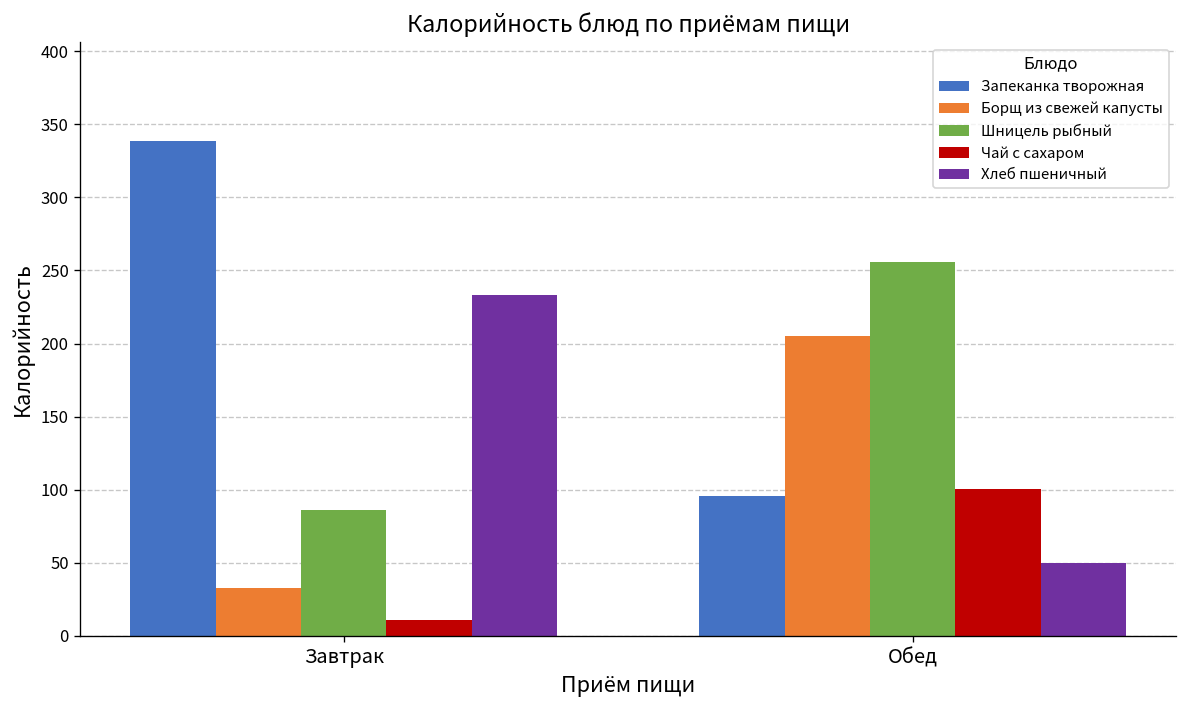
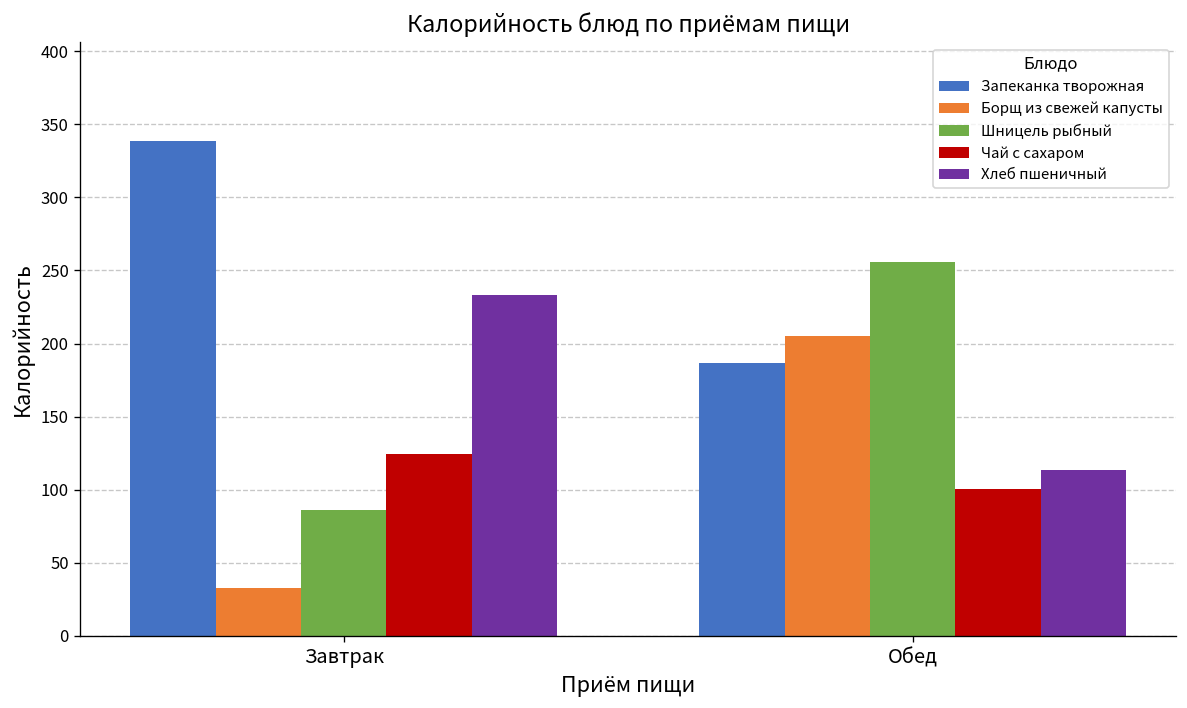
  {
    "Запеканка творожная": {
      "Завтрак": 339,
-     "Обед": 96
+     "Обед": 187
    },
    "Борщ из свежей капусты": {
      "Завтрак": 33,
      "Обед": 205
    },
    "Шницель рыбный": {
      "Завтрак": 86,
      "Обед": 256
    },
    "Чай с сахаром": {
-     "Завтрак": 11,
+     "Завтрак": 125,
      "Обед": 100
    },
    "Хлеб пшеничный": {
      "Завтрак": 233,
-     "Обед": 50
+     "Обед": 113
    }
  }
